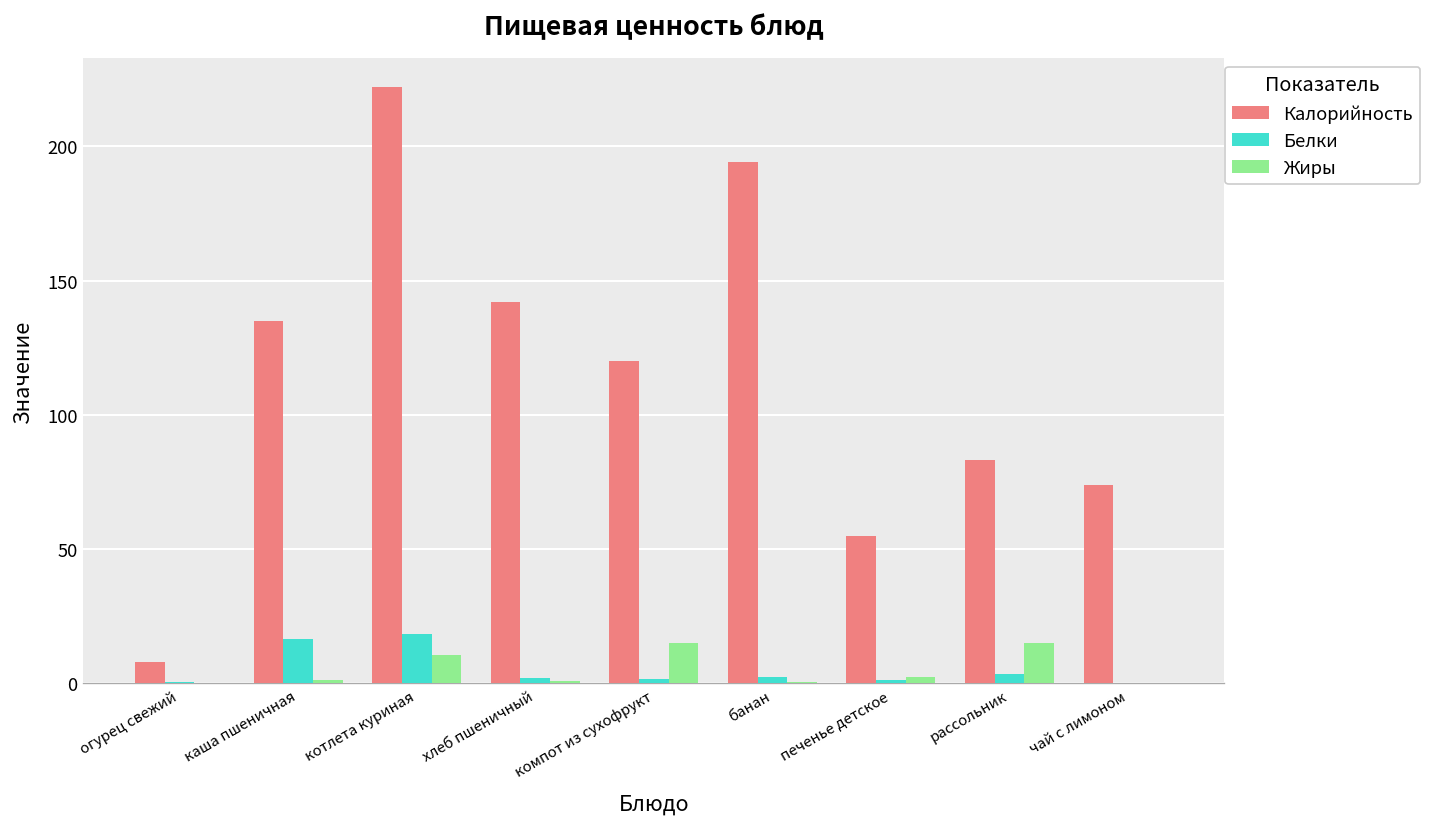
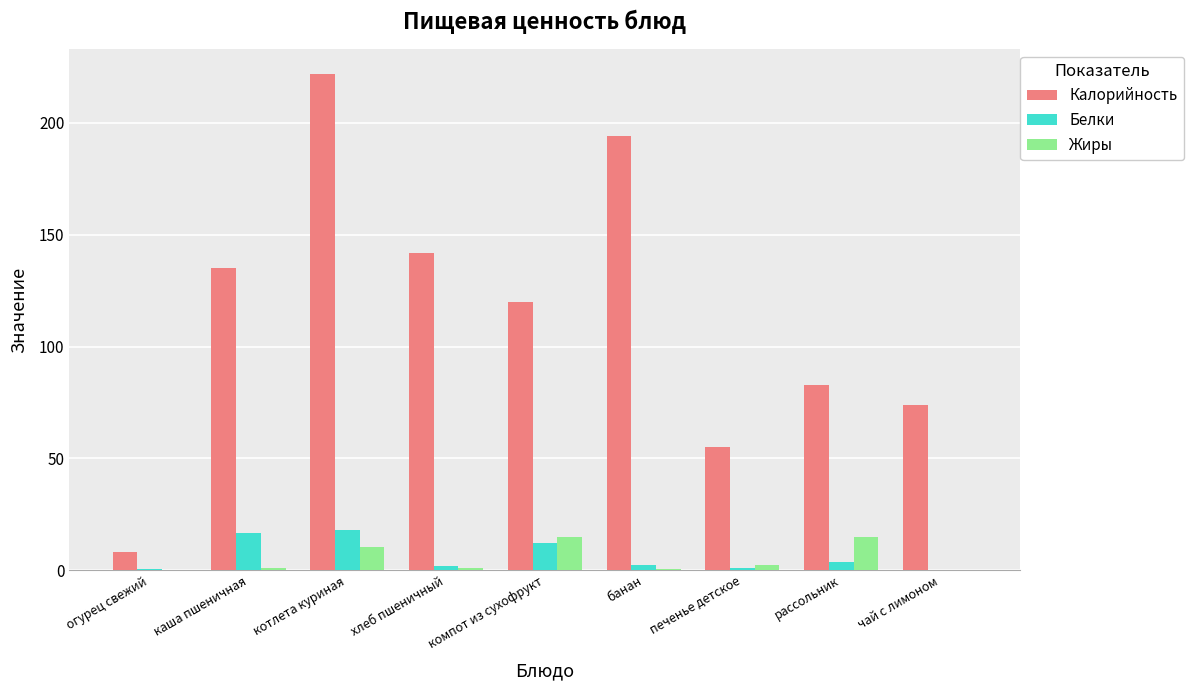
  {
    "Калорийность": {
      "огурец свежий": 8,
      "каша пшеничная": 135,
      "котлета куриная": 222,
      "хлеб пшеничный": 142,
      "компот из сухофрукт": 120,
      "банан": 194,
      "печенье детское": 55,
      "рассольник": 83,
      "чай с лимоном": 74
    },
    "Белки": {
      "каша пшеничная": 17,
      "котлета куриная": 18,
      "хлеб пшеничный": 2,
-     "компот из сухофрукт": 2,
+     "компот из сухофрукт": 12,
      "банан": 2,
      "печенье детское": 1,
      "рассольник": 4
    },
    "Жиры": {
      "котлета куриная": 10,
      "компот из сухофрукт": 15,
      "печенье детское": 2,
      "рассольник": 15,
      "чай с лимоном": 0
    }
  }
